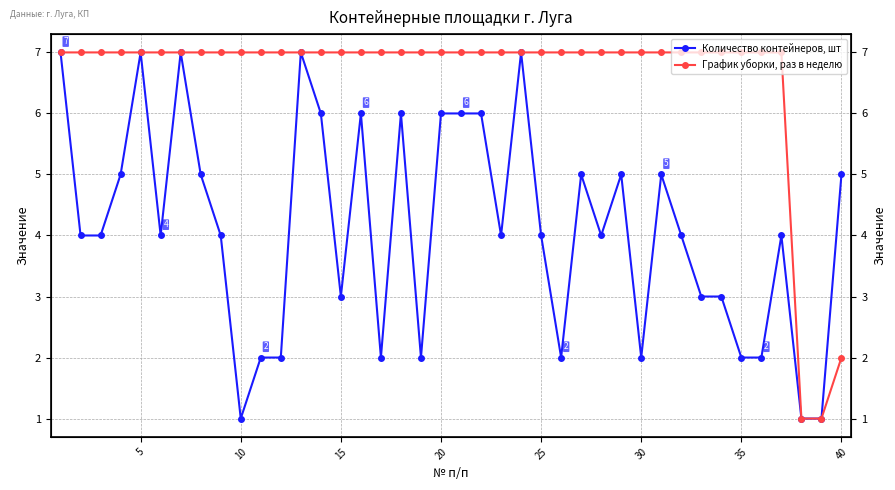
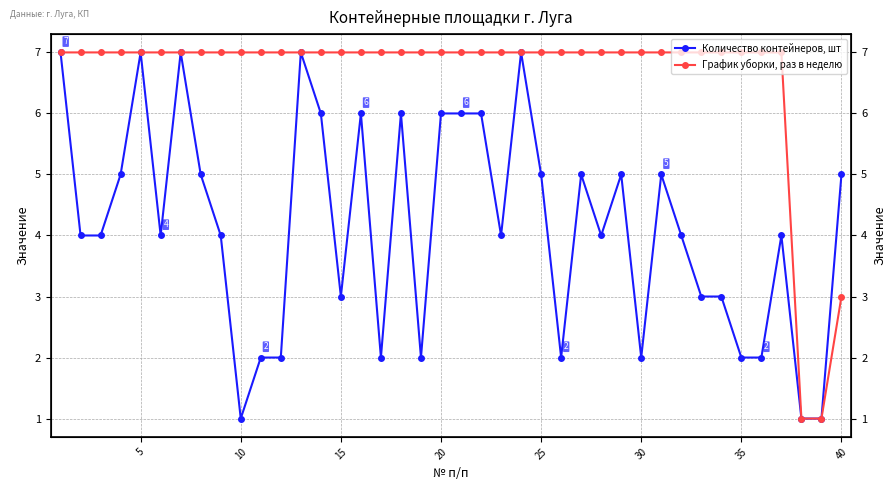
  {
    "Количество контейнеров, шт": {
      "10": 1,
      "15": 3,
-     "25": 4,
+     "25": 5,
      "30": 2,
      "40": 5
    },
    "График уборки, раз в неделю": {
      "10": 7,
      "15": 7,
      "20": 7,
      "25": 7,
      "30": 7,
-     "40": 2
+     "40": 3
    }
  }
